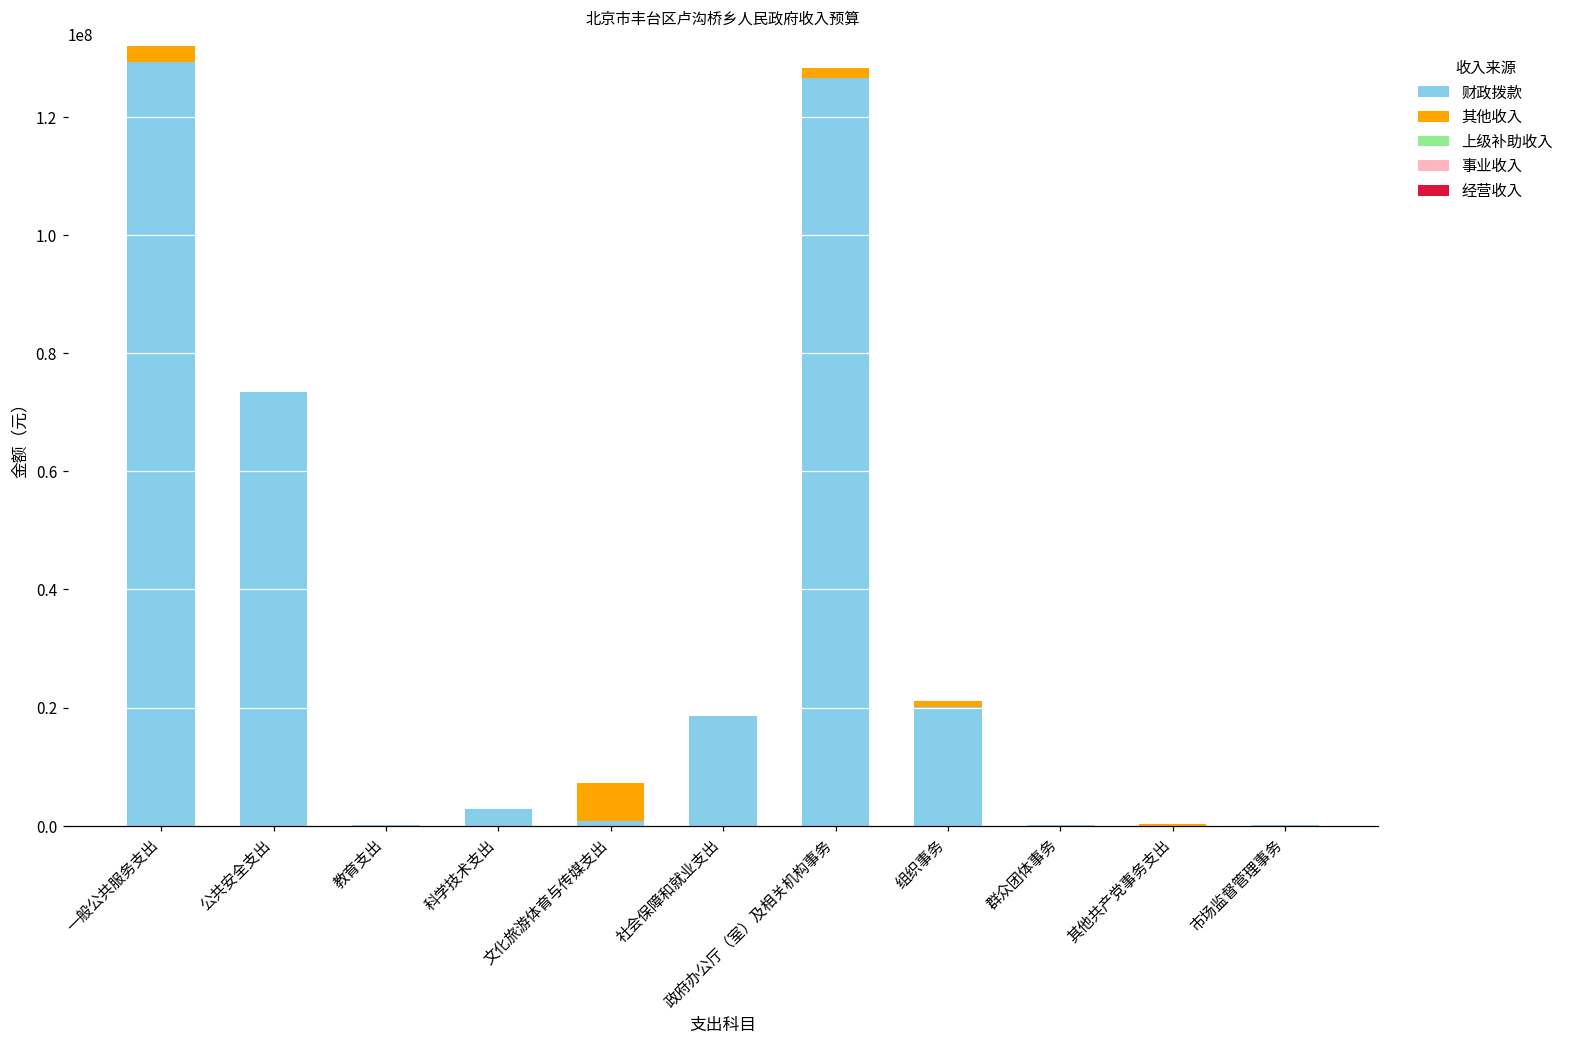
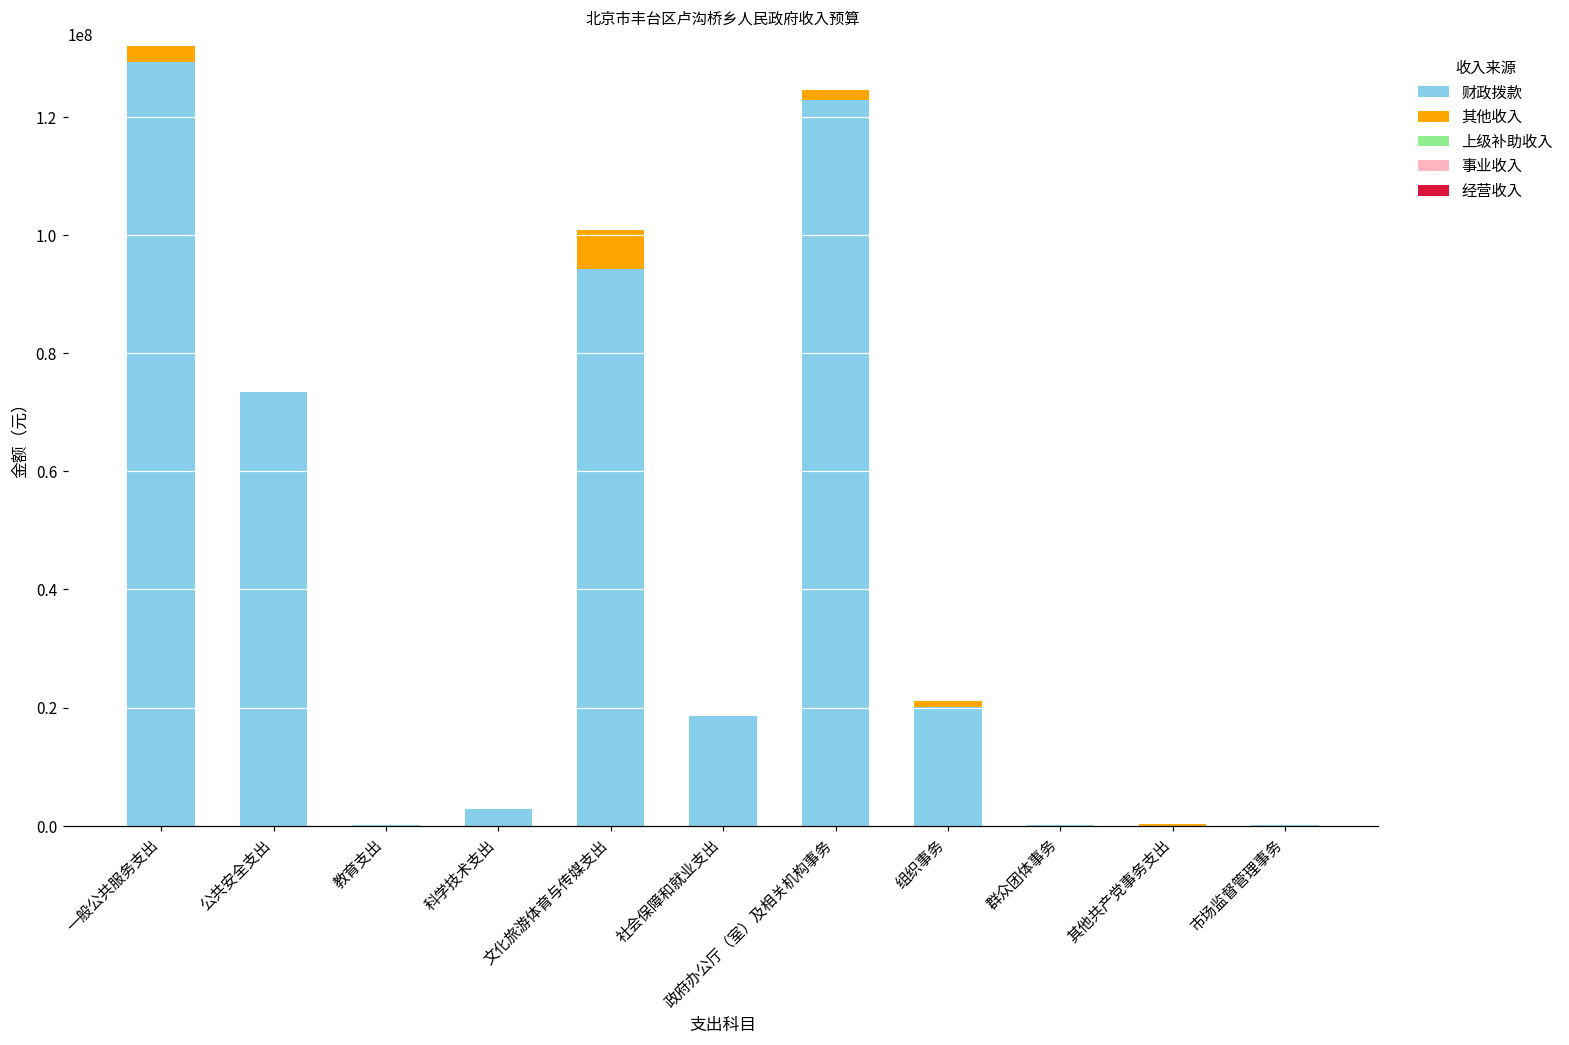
  {
    "财政拨款": {
      "一般公共服务支出": 129000000,
      "公共安全支出": 73000000,
      "科学技术支出": 3000000,
-     "文化旅游体育与传媒支出": 1000000,
+     "文化旅游体育与传媒支出": 94000000,
      "社会保障和就业支出": 19000000,
-     "政府办公厅（室）及相关机构事务": 127000000,
+     "政府办公厅（室）及相关机构事务": 123000000,
      "组织事务": 20000000,
      "其他共产党事务支出": 0
    },
    "经营收入": {
      "公共安全支出": 0,
      "教育支出": 0,
      "科学技术支出": 0,
      "社会保障和就业支出": 0,
      "群众团体事务": 0,
      "其他共产党事务支出": 0,
      "市场监督管理事务": 0
    }
  }
